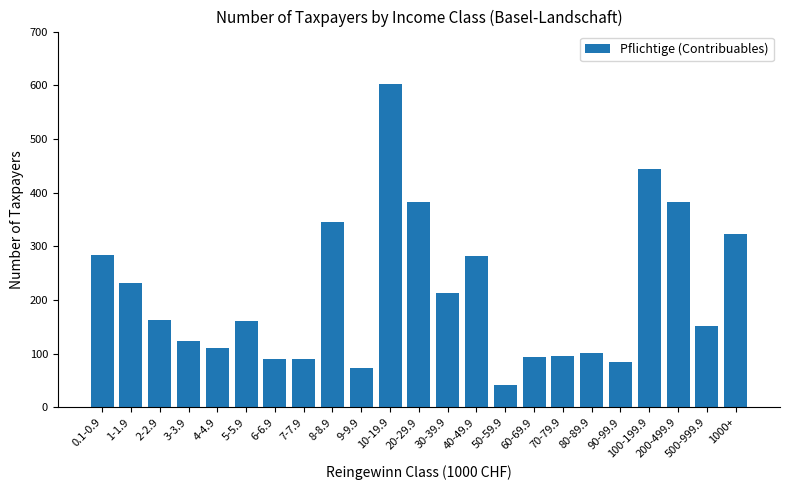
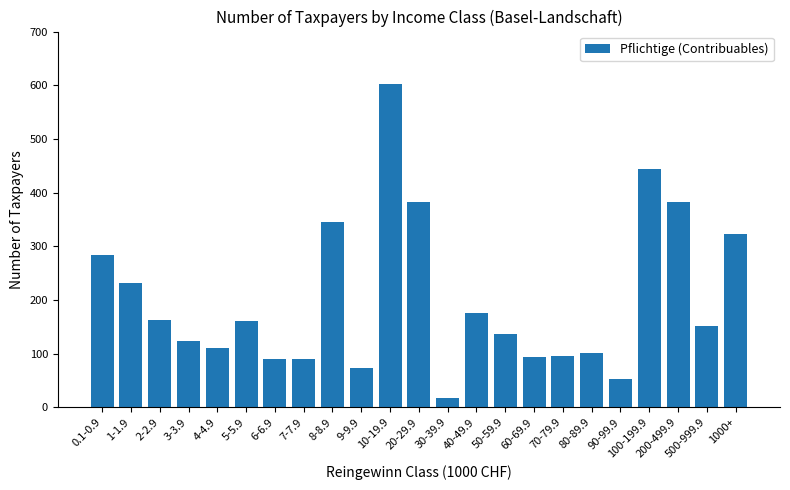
  {
    "0.1-0.9": 280,
    "1-1.9": 230,
    "2-2.9": 160,
    "3-3.9": 120,
    "4-4.9": 110,
    "5-5.9": 160,
    "6-6.9": 90,
    "7-7.9": 90,
    "8-8.9": 350,
    "9-9.9": 70,
    "10-19.9": 600,
    "20-29.9": 380,
-   "30-39.9": 210,
-   "40-49.9": 280,
-   "50-59.9": 40,
+   "30-39.9": 20,
+   "40-49.9": 180,
+   "50-59.9": 140,
    "60-69.9": 90,
    "70-79.9": 100,
    "80-89.9": 100,
-   "90-99.9": 80,
+   "90-99.9": 50,
    "100-199.9": 440,
    "200-499.9": 380,
    "500-999.9": 150,
    "1000+": 320
  }
